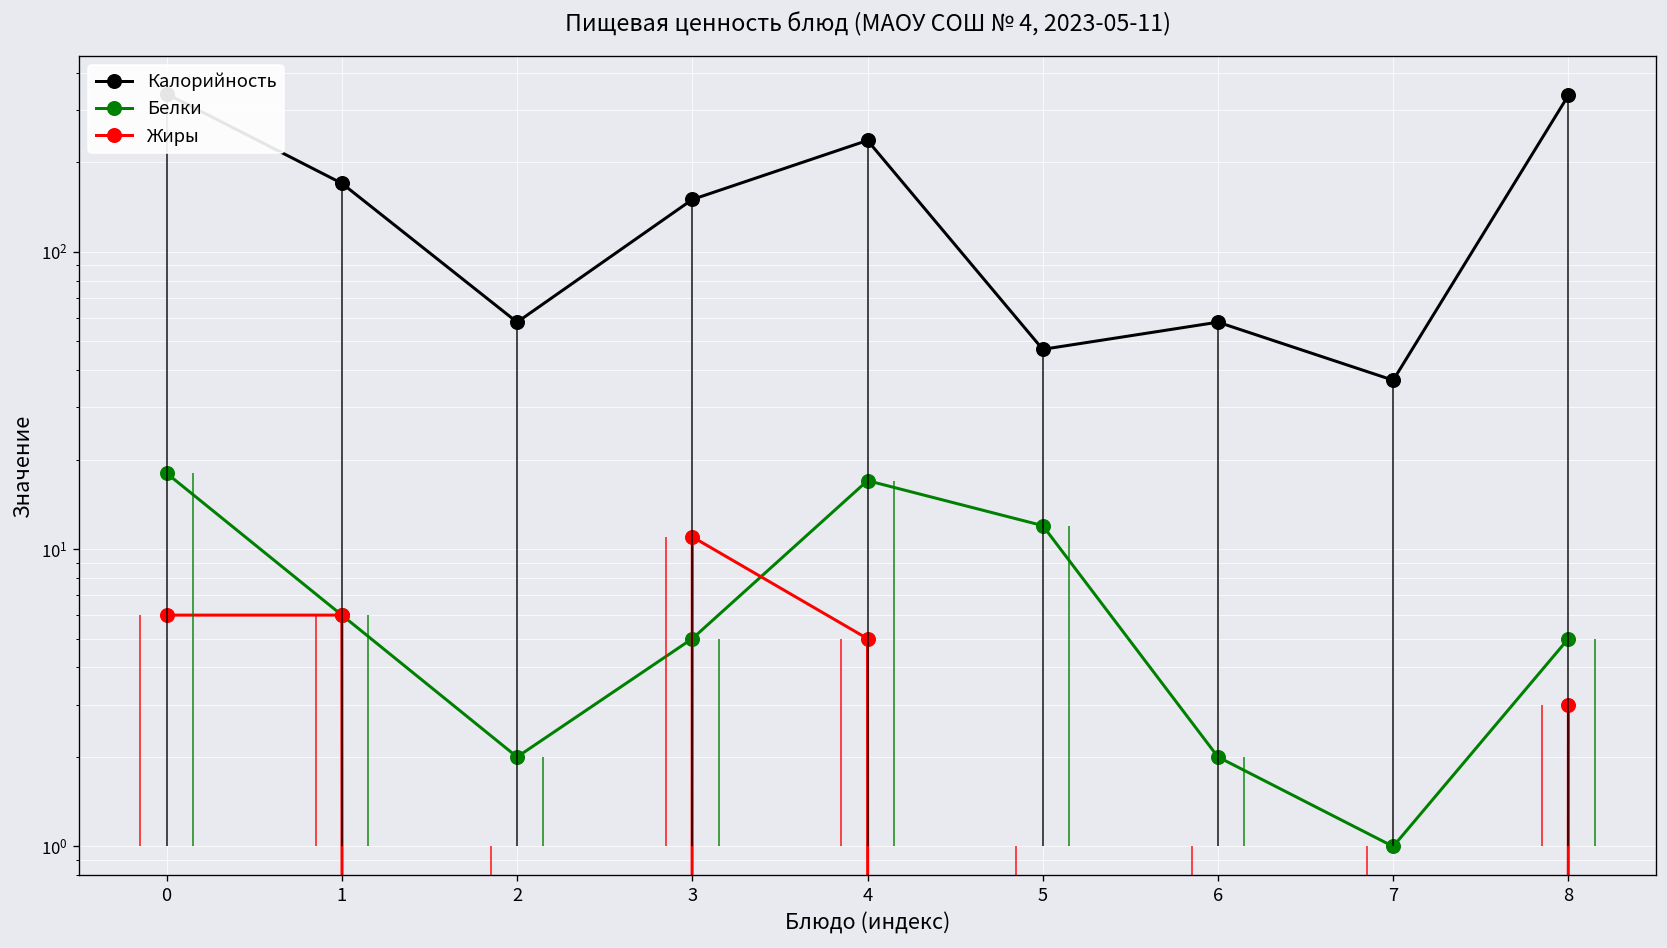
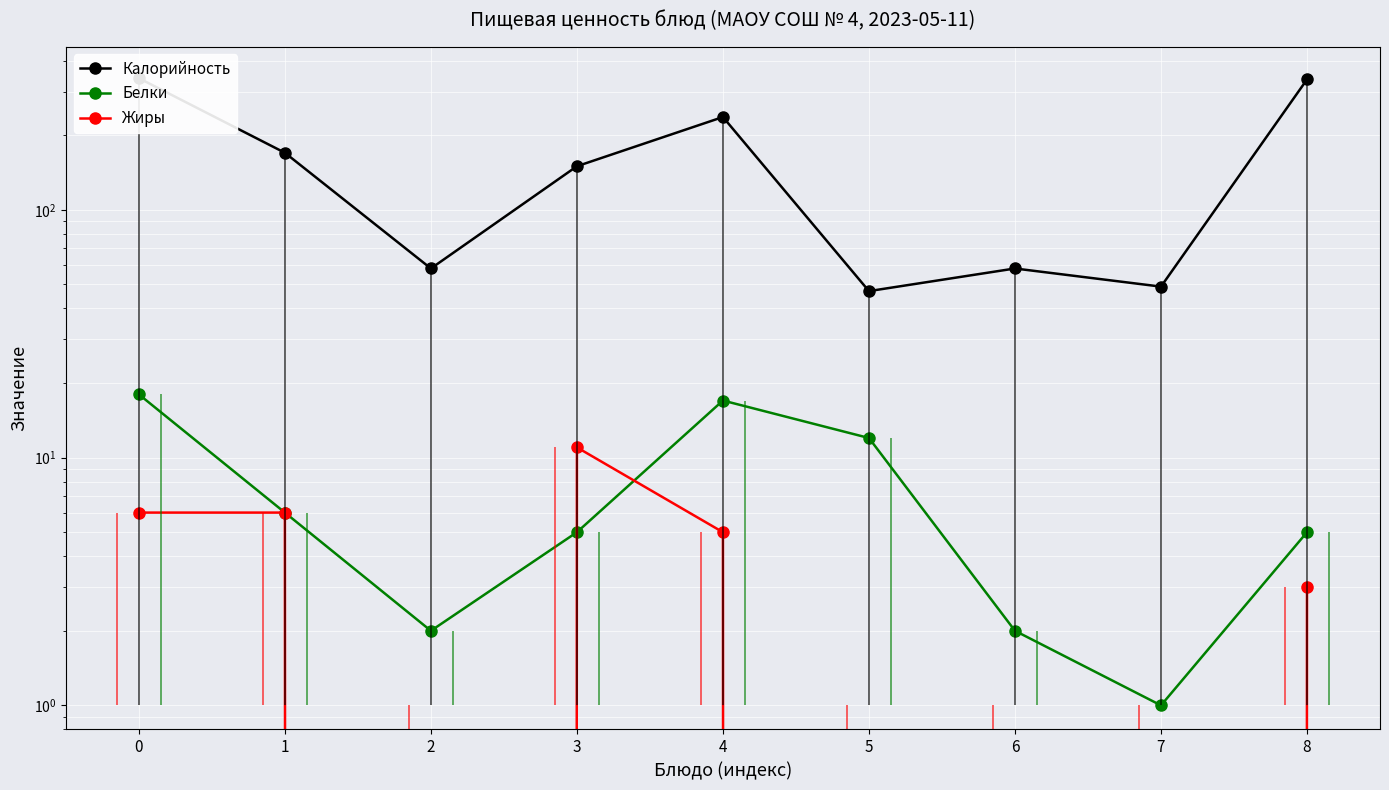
  {
    "Калорийность": {
      "1": 170,
      "2": 58,
      "3": 150,
      "4": 240,
      "5": 47,
      "6": 58,
-     "7": 37,
+     "7": 49,
      "8": 340
    },
    "Белки": {
      "0": 18,
      "2": 2,
      "3": 5,
      "4": 17,
      "5": 12,
      "6": 2,
      "7": 1,
      "8": 5
    },
    "Жиры": {
      "0": 6,
      "3": 11,
      "4": 5,
      "8": 3
    }
  }
